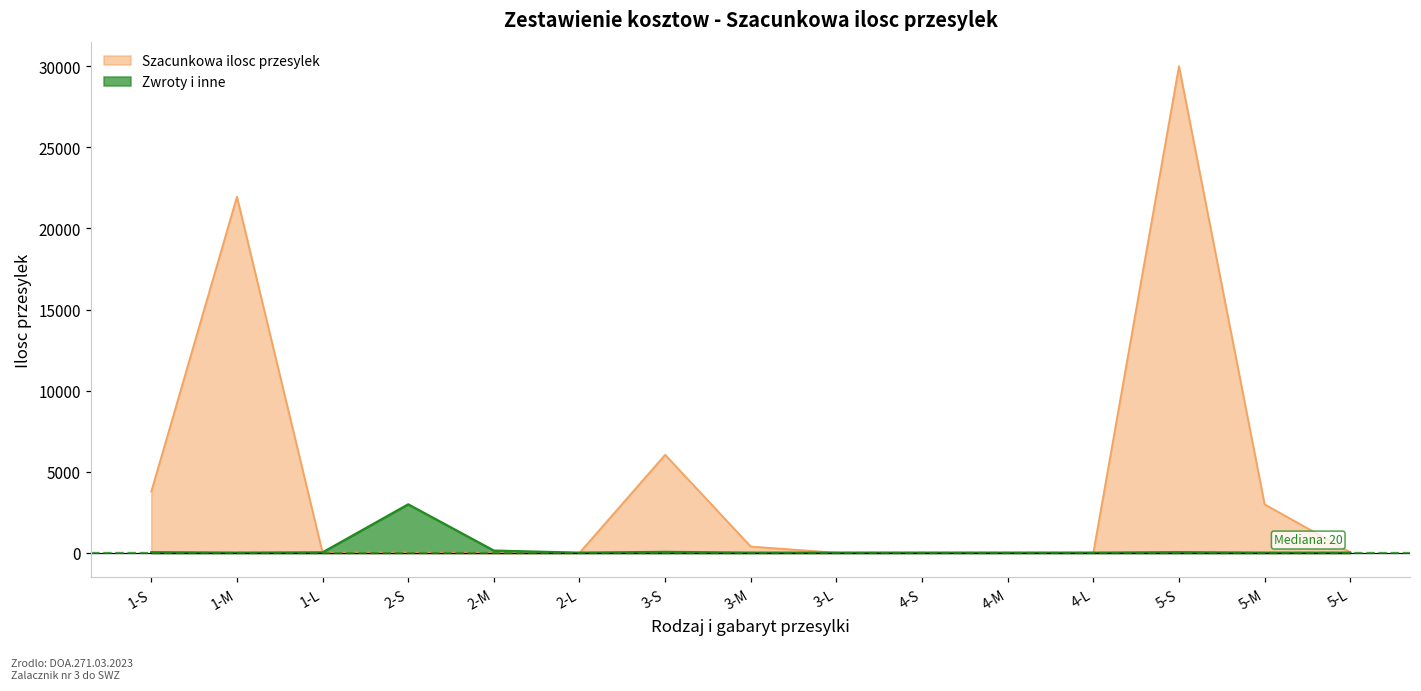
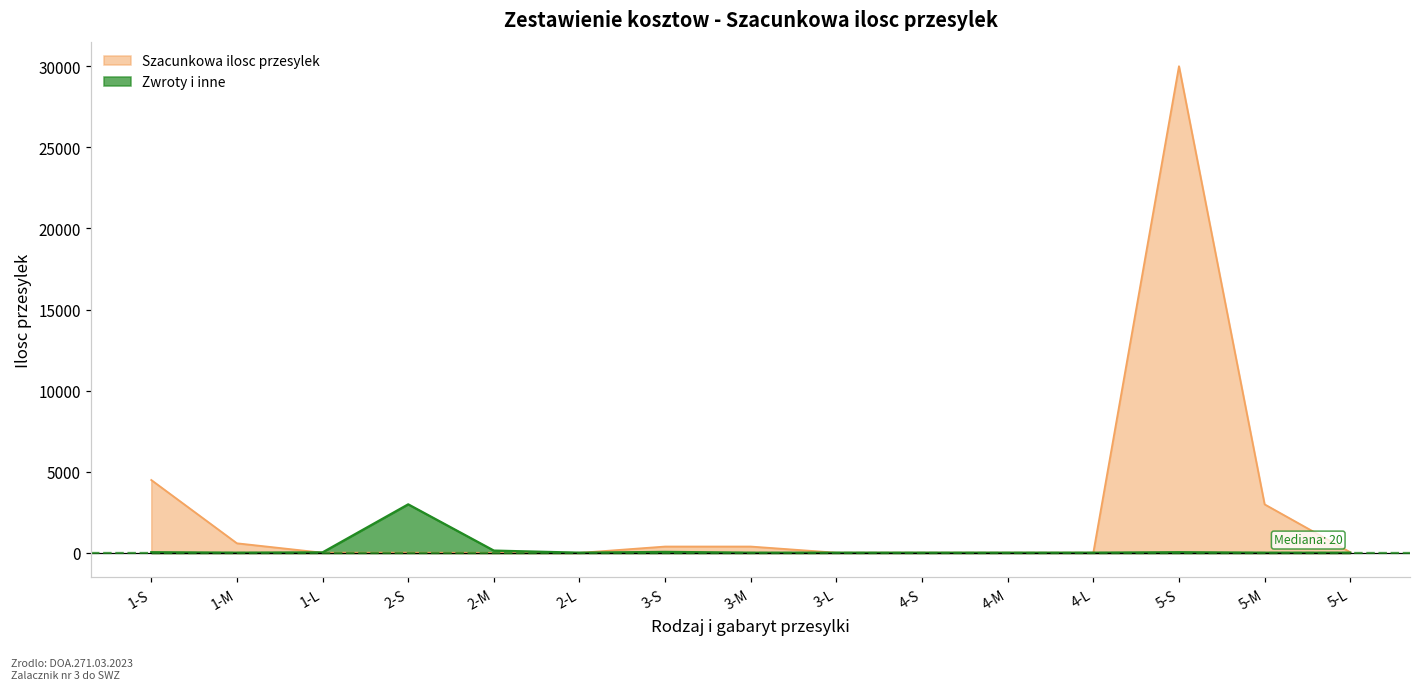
  {
    "Szacunkowa ilosc przesylek": {
-     "1-S": 3800,
-     "1-M": 22000,
+     "1-S": 4500,
+     "1-M": 600,
      "2-S": 0,
-     "3-S": 6100,
+     "3-S": 400,
      "3-M": 400,
      "5-S": 30000,
      "5-M": 3000
    },
    "Zwroty i inne": {
      "1-S": 100,
      "1-M": 0,
      "2-S": 3000,
      "3-S": 100,
      "3-M": 0,
      "5-S": 100,
      "5-M": 0
    }
  }
